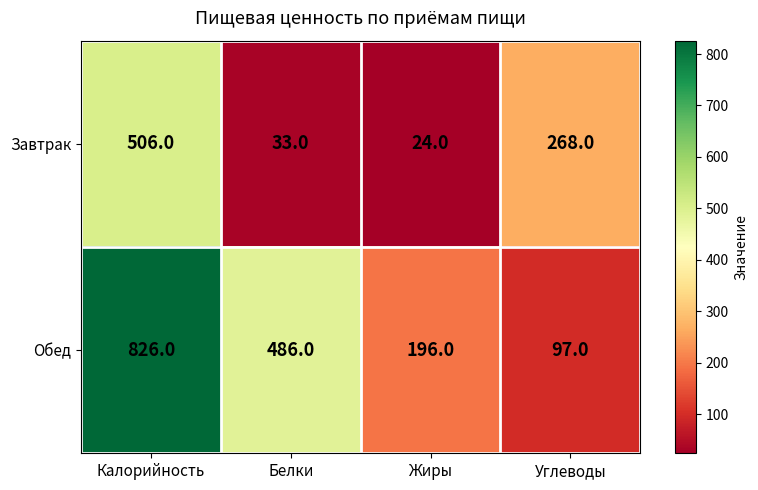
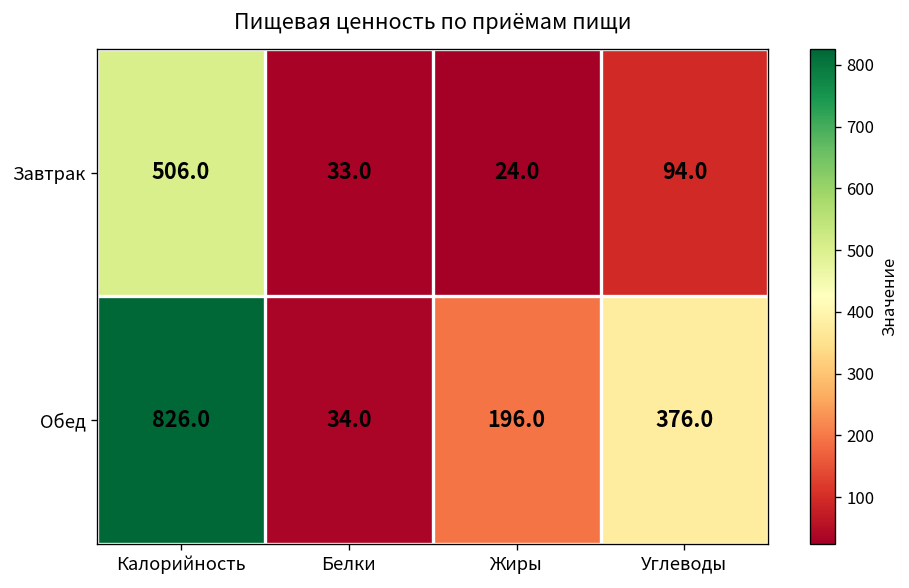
  {
    "Завтрак": {
      "Калорийность": 506.0,
      "Белки": 33.0,
      "Жиры": 24.0,
-     "Углеводы": 268.0
+     "Углеводы": 94.0
    },
    "Обед": {
      "Калорийность": 826.0,
-     "Белки": 486.0,
+     "Белки": 34.0,
      "Жиры": 196.0,
-     "Углеводы": 97.0
+     "Углеводы": 376.0
    }
  }
